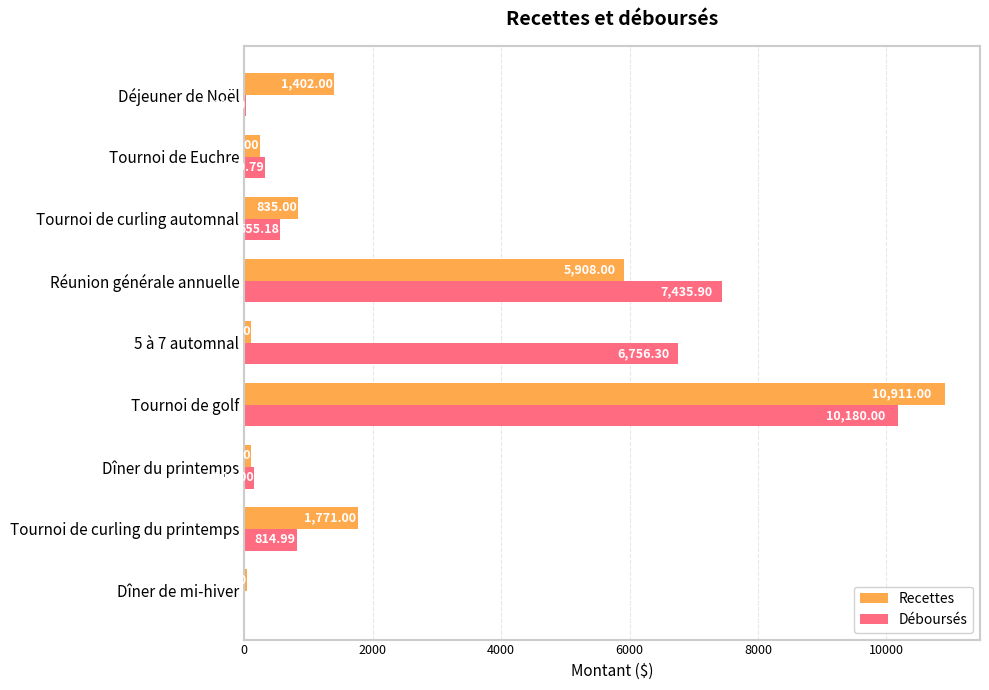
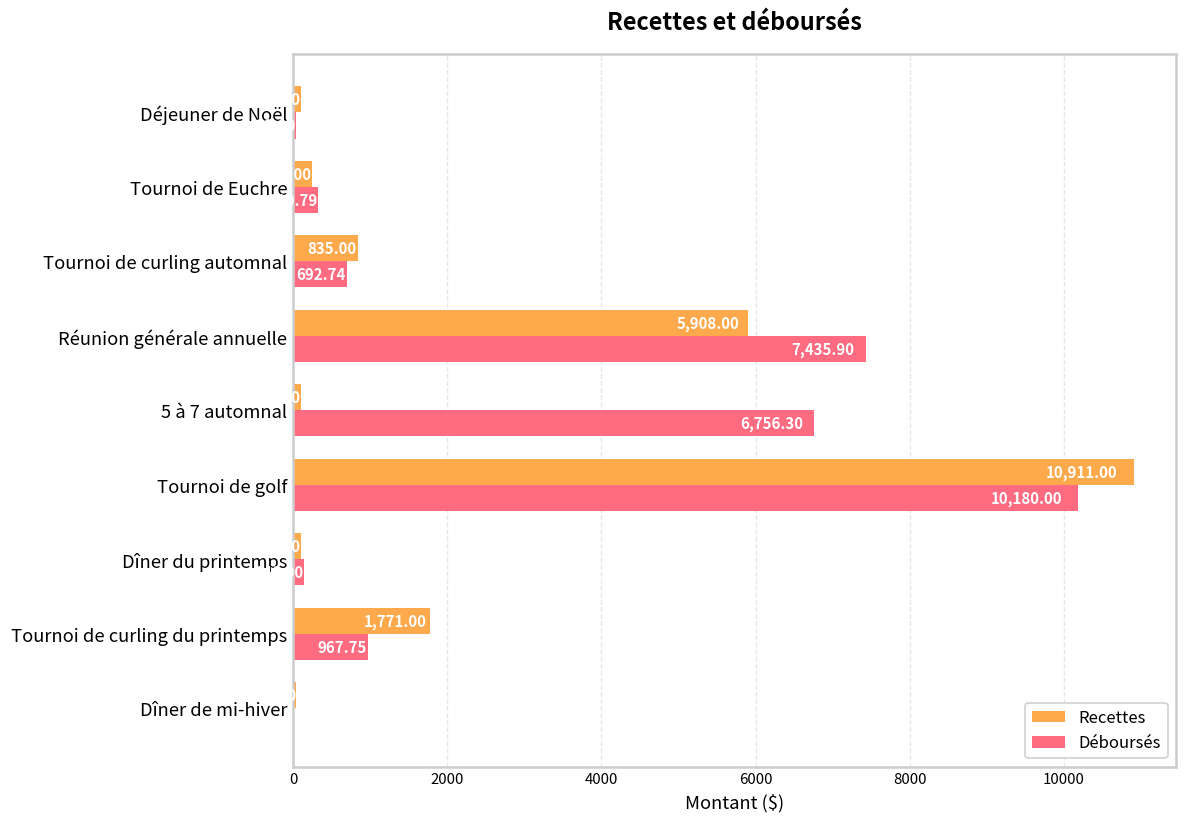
  {
    "Recettes": {
-     "Déjeuner de Noël": "1400",
+     "Déjeuner de Noël": "100",
      "Tournoi de Euchre": "200",
      "5 à 7 automnal": "100",
      "Dîner du printemps": "100",
      "Dîner de mi-hiver": "0"
    },
    "Déboursés": {
-     "Tournoi de curling automnal": "555.18",
+     "Tournoi de curling automnal": "692.74",
      "Réunion générale annuelle": "7,435.90",
      "5 à 7 automnal": "6,756.30",
      "Tournoi de golf": "10,180.00",
-     "Tournoi de curling du printemps": "814.99"
+     "Tournoi de curling du printemps": "967.75"
    }
  }
